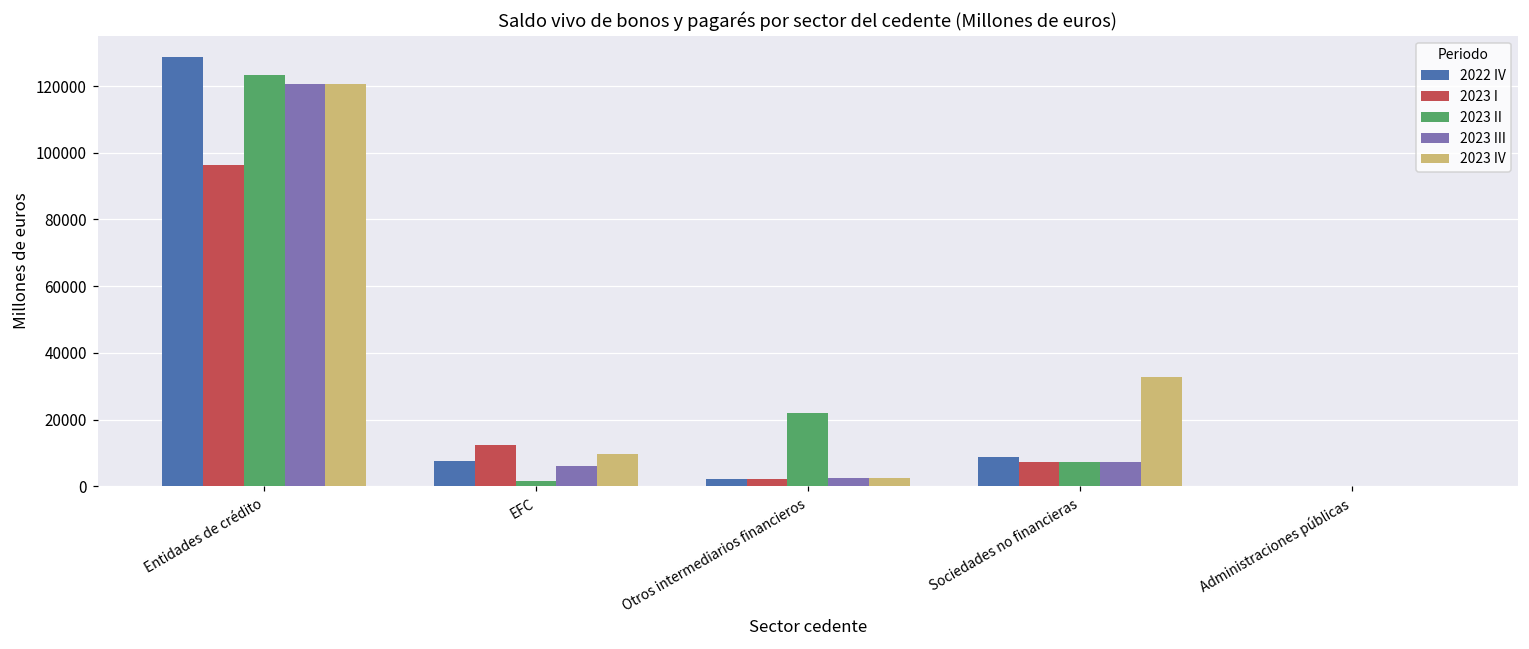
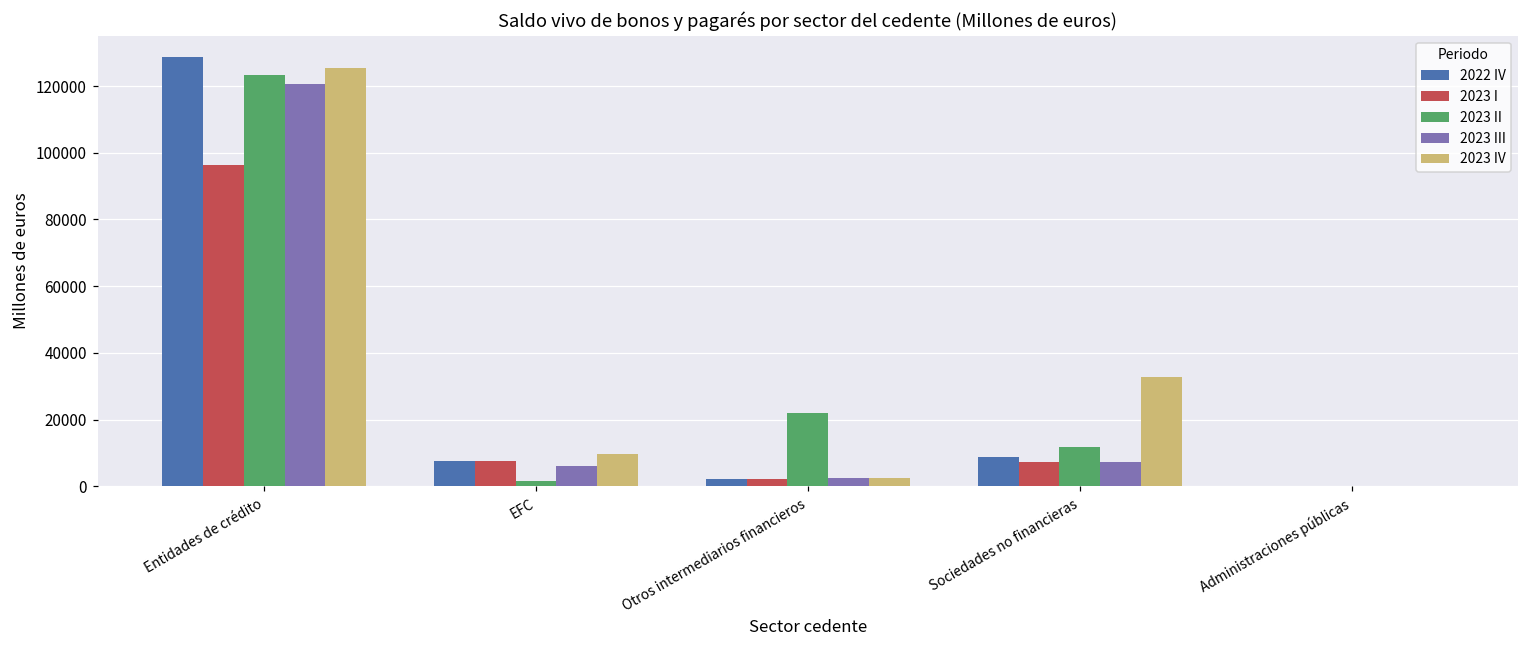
  {
    "2023 I": {
      "Entidades de crédito": 96000,
-     "EFC": 12000,
+     "EFC": 7000,
      "Otros intermediarios financieros": 2000,
      "Sociedades no financieras": 7000,
      "Administraciones públicas": 0
    },
    "2023 II": {
      "Entidades de crédito": 123000,
      "EFC": 2000,
      "Otros intermediarios financieros": 22000,
-     "Sociedades no financieras": 7000,
+     "Sociedades no financieras": 12000,
      "Administraciones públicas": 0
    },
    "2023 IV": {
-     "Entidades de crédito": 121000,
+     "Entidades de crédito": 125000,
      "EFC": 10000,
      "Otros intermediarios financieros": 2000,
      "Sociedades no financieras": 33000,
      "Administraciones públicas": 0
    }
  }
